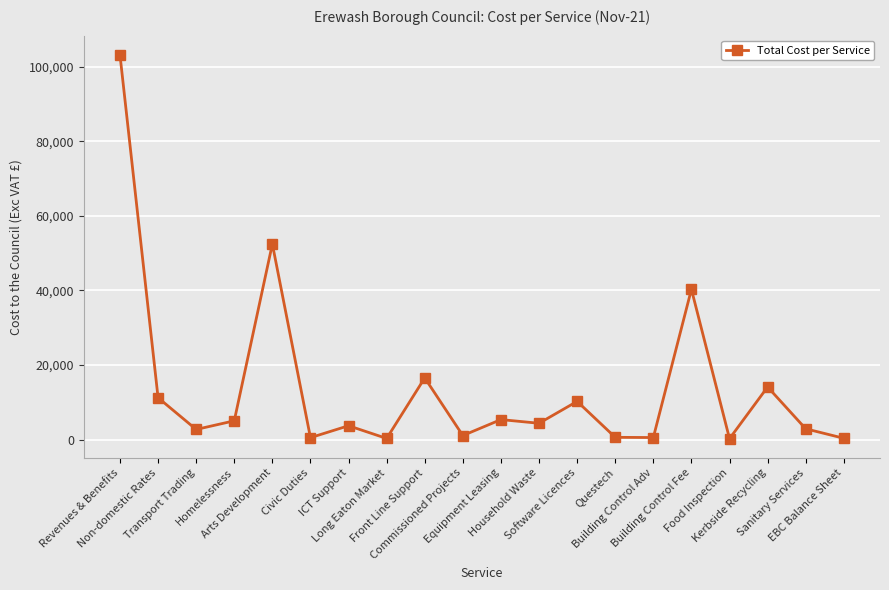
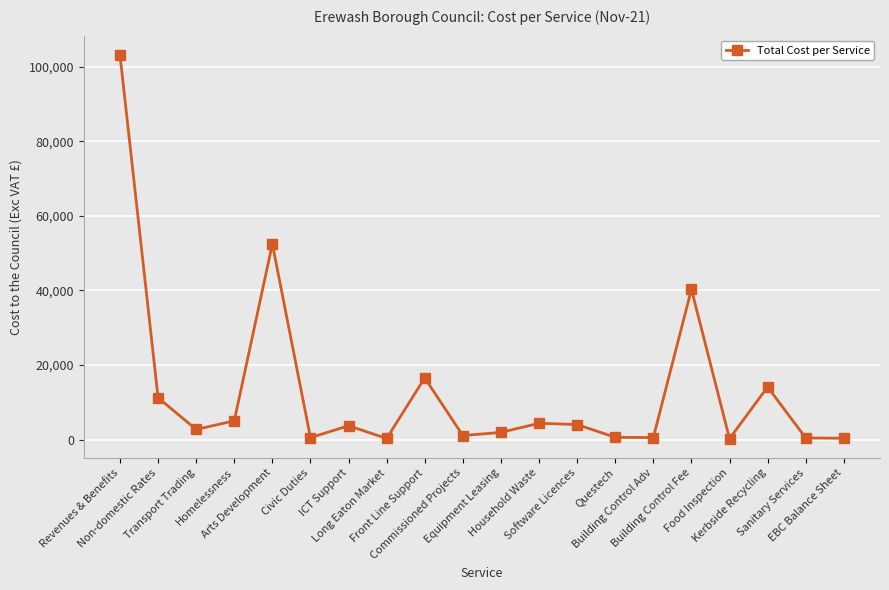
  {
    "Revenues & Benefits": "103,000",
    "Non-domestic Rates": "11,000",
    "Transport Trading": "3,000",
    "Homelessness": "5,000",
    "Arts Development": "52,000",
    "Civic Duties": "1,000",
    "ICT Support": "4,000",
    "Long Eaton Market": "0",
    "Front Line Support": "17,000",
    "Commissioned Projects": "1,000",
-   "Equipment Leasing": "5,000",
+   "Equipment Leasing": "2,000",
    "Household Waste": "4,000",
-   "Software Licences": "10,000",
+   "Software Licences": "4,000",
    "Questech": "1,000",
    "Building Control Adv": "1,000",
    "Building Control Fee": "40,000",
    "Food Inspection": "0",
    "Kerbside Recycling": "14,000",
-   "Sanitary Services": "3,000",
+   "Sanitary Services": "0",
    "EBC Balance Sheet": "0"
  }
